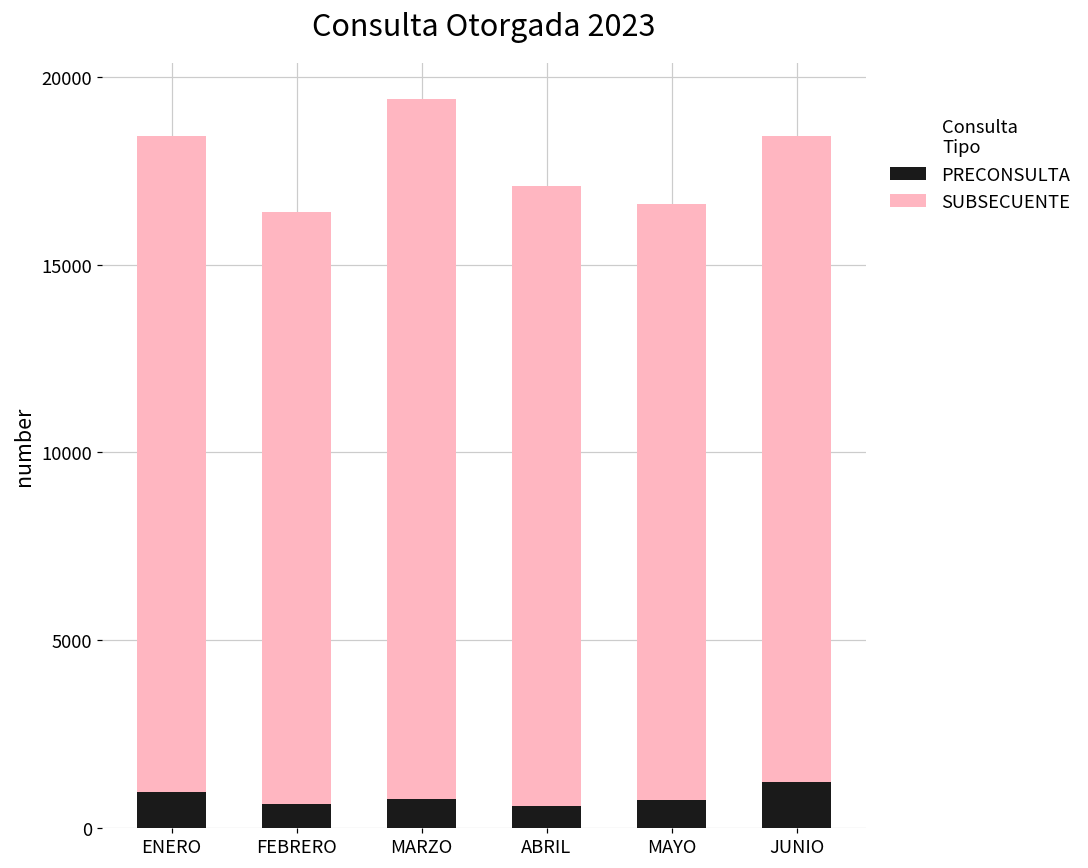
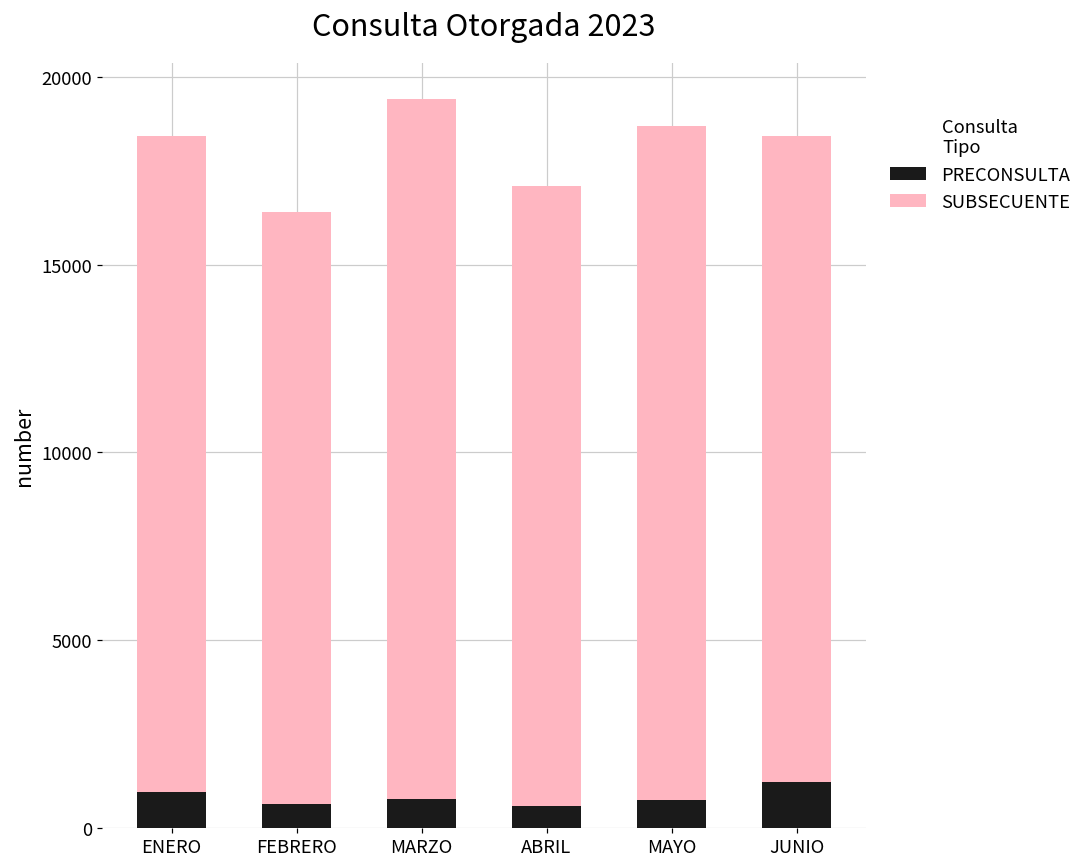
  {
    "PRECONSULTA": {
      "ENERO": 900,
      "FEBRERO": 600,
      "MARZO": 800,
      "ABRIL": 600,
      "MAYO": 700,
      "JUNIO": 1200
    },
    "SUBSECUENTE": {
      "ENERO": 17500,
      "FEBRERO": 15800,
      "MARZO": 18700,
      "ABRIL": 16500,
-     "MAYO": 15900,
+     "MAYO": 18000,
      "JUNIO": 17200
    }
  }
